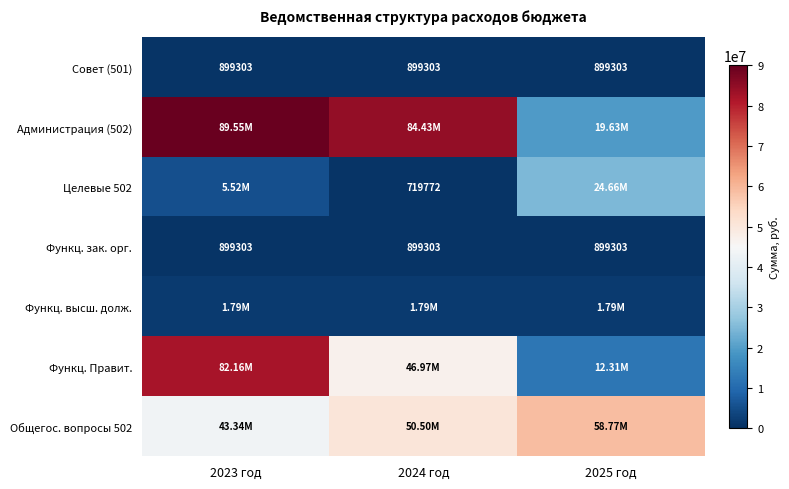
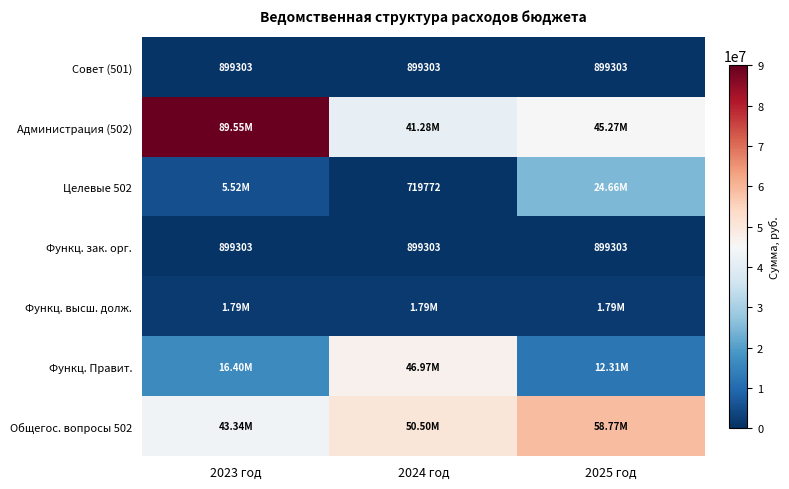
  {
    "Совет (501)": {
      "2023 год": "899303",
      "2024 год": "899303",
      "2025 год": "899303"
    },
    "Администрация (502)": {
      "2023 год": "89.55M",
-     "2024 год": "84.43M",
-     "2025 год": "19.63M"
+     "2024 год": "41.28M",
+     "2025 год": "45.27M"
    },
    "Целевые 502": {
      "2023 год": "5.52M",
      "2024 год": "719772",
      "2025 год": "24.66M"
    },
    "Функц. зак. орг.": {
      "2023 год": "899303",
      "2024 год": "899303",
      "2025 год": "899303"
    },
    "Функц. высш. долж.": {
      "2023 год": "1.79M",
      "2024 год": "1.79M",
      "2025 год": "1.79M"
    },
    "Функц. Правит.": {
-     "2023 год": "82.16M",
+     "2023 год": "16.40M",
      "2024 год": "46.97M",
      "2025 год": "12.31M"
    },
    "Общегос. вопросы 502": {
      "2023 год": "43.34M",
      "2024 год": "50.50M",
      "2025 год": "58.77M"
    }
  }
